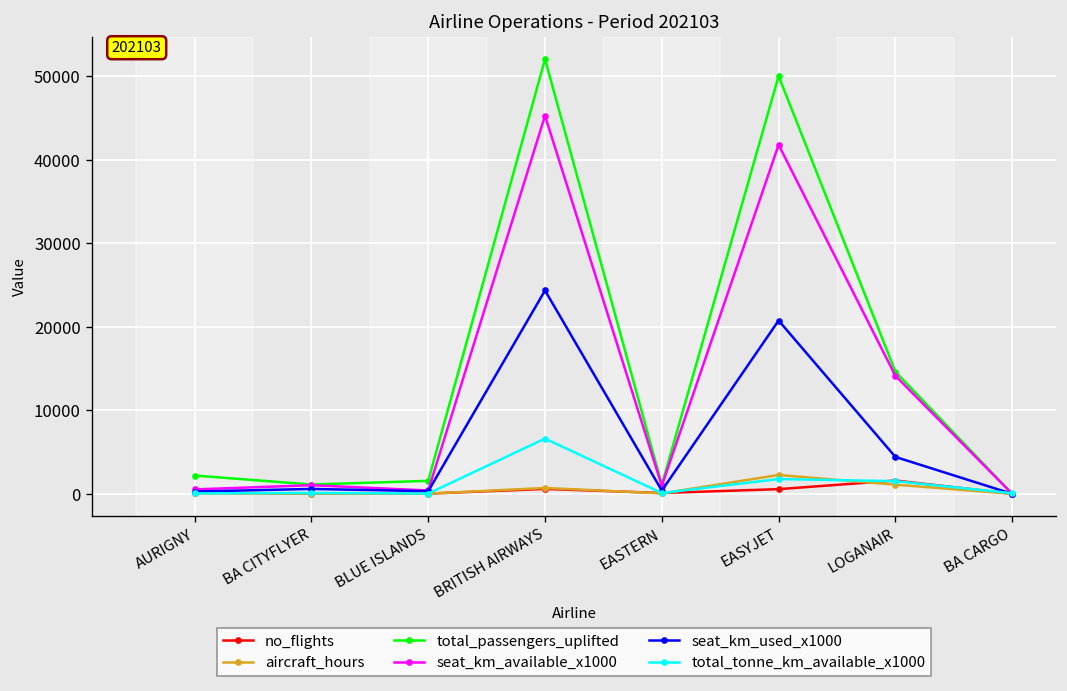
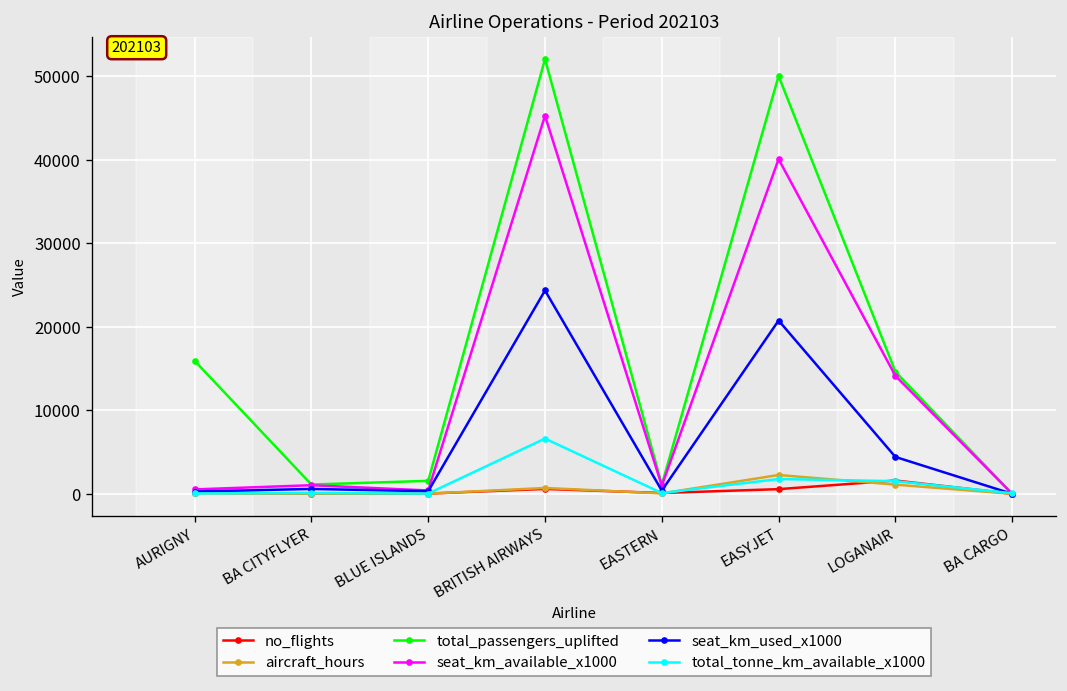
  {
    "no_flights": {
      "EASYJET": 1000
    },
    "aircraft_hours": {
      "EASYJET": 2000,
      "LOGANAIR": 1000
    },
    "total_passengers_uplifted": {
-     "AURIGNY": 2000,
+     "AURIGNY": 16000,
      "BLUE ISLANDS": 2000,
      "BRITISH AIRWAYS": 52000,
      "EASYJET": 50000,
      "LOGANAIR": 15000
    },
    "seat_km_available_x1000": {
      "BRITISH AIRWAYS": 45000,
-     "EASYJET": 42000,
+     "EASYJET": 40000,
      "LOGANAIR": 14000
    },
    "seat_km_used_x1000": {
      "BA CITYFLYER": 1000,
      "BRITISH AIRWAYS": 24000,
      "EASYJET": 21000,
      "LOGANAIR": 4000
    },
    "total_tonne_km_available_x1000": {
      "BRITISH AIRWAYS": 7000,
      "EASYJET": 2000
    }
  }
